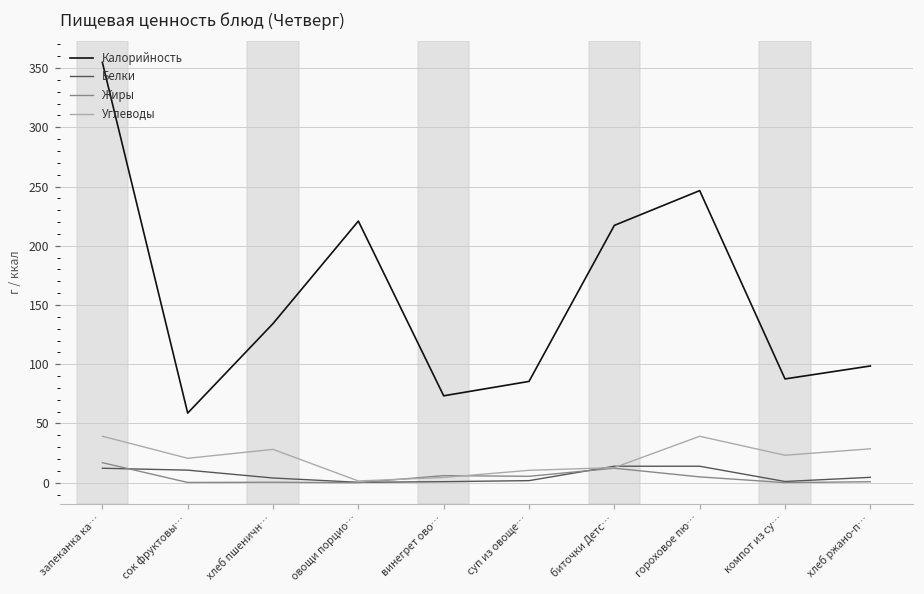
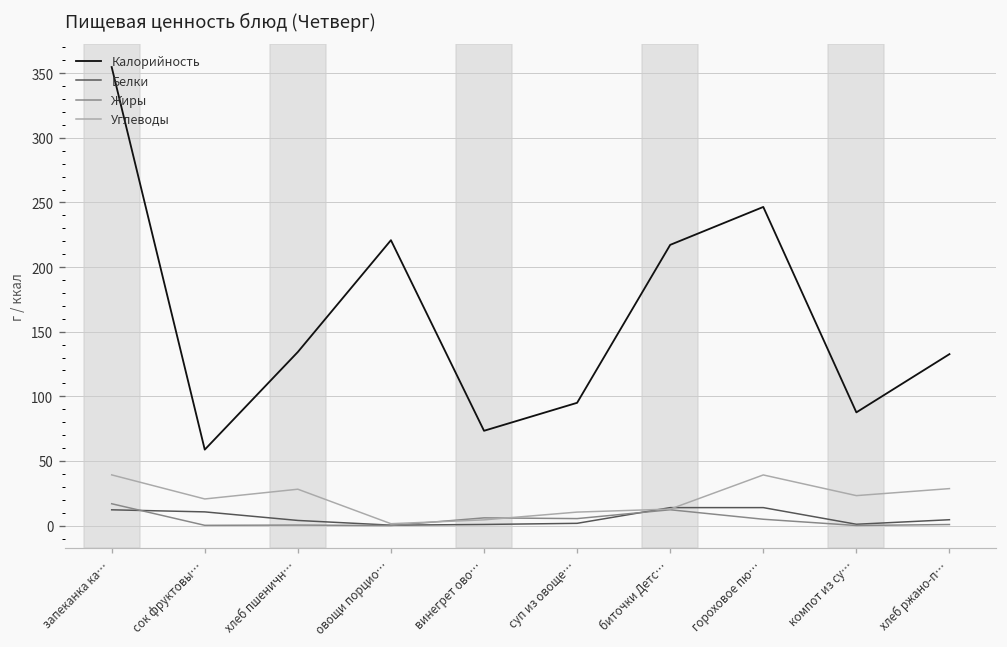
  {
    "Калорийность": {
      "запеканка ка…": 355,
      "сок фруктовы…": 59,
      "хлеб пшеничн…": 134,
      "овощи порцио…": 221,
      "винегрет ово…": 73,
-     "суп из овоще…": 86,
+     "суп из овоще…": 95,
      "биточки Детс…": 217,
      "гороховое пю…": 247,
      "компот из су…": 88,
-     "хлеб ржано-п…": 99
+     "хлеб ржано-п…": 133
    },
    "Белки": {
      "запеканка ка…": 12,
      "сок фруктовы…": 11,
      "хлеб пшеничн…": 4,
      "винегрет ово…": 1,
      "суп из овоще…": 2,
      "гороховое пю…": 14,
      "хлеб ржано-п…": 5
    }
  }
